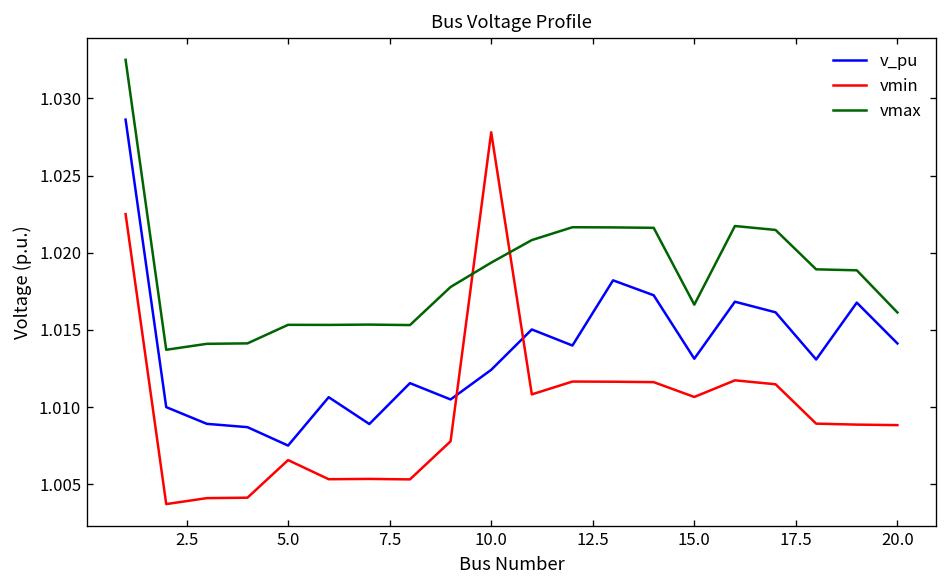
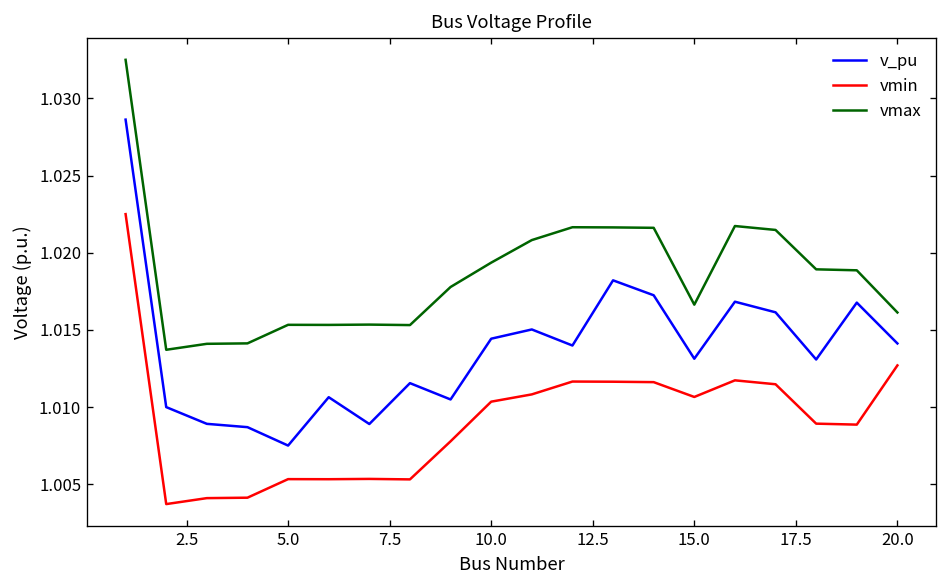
  {
    "v_pu": {
      "5.0": 1.0075,
-     "10.0": 1.0124,
+     "10.0": 1.0144,
      "15.0": 1.0131,
      "20.0": 1.0141
    },
    "vmin": {
-     "5.0": 1.0066,
-     "10.0": 1.0278,
+     "5.0": 1.0053,
+     "10.0": 1.0103,
      "15.0": 1.0107,
-     "20.0": 1.0088
+     "20.0": 1.0127
    },
    "vmax": {
      "5.0": 1.0153,
      "10.0": 1.0194,
      "15.0": 1.0166,
      "20.0": 1.0161
    }
  }
